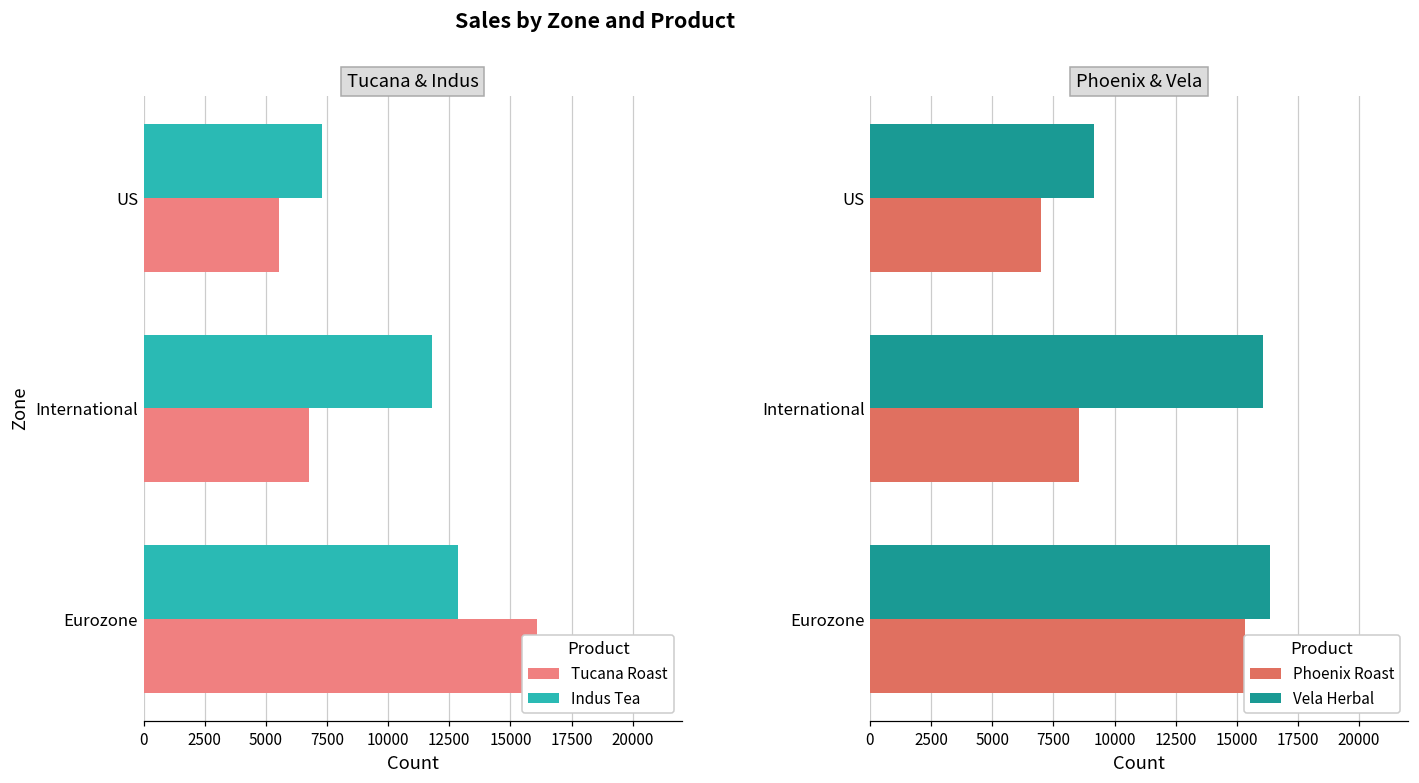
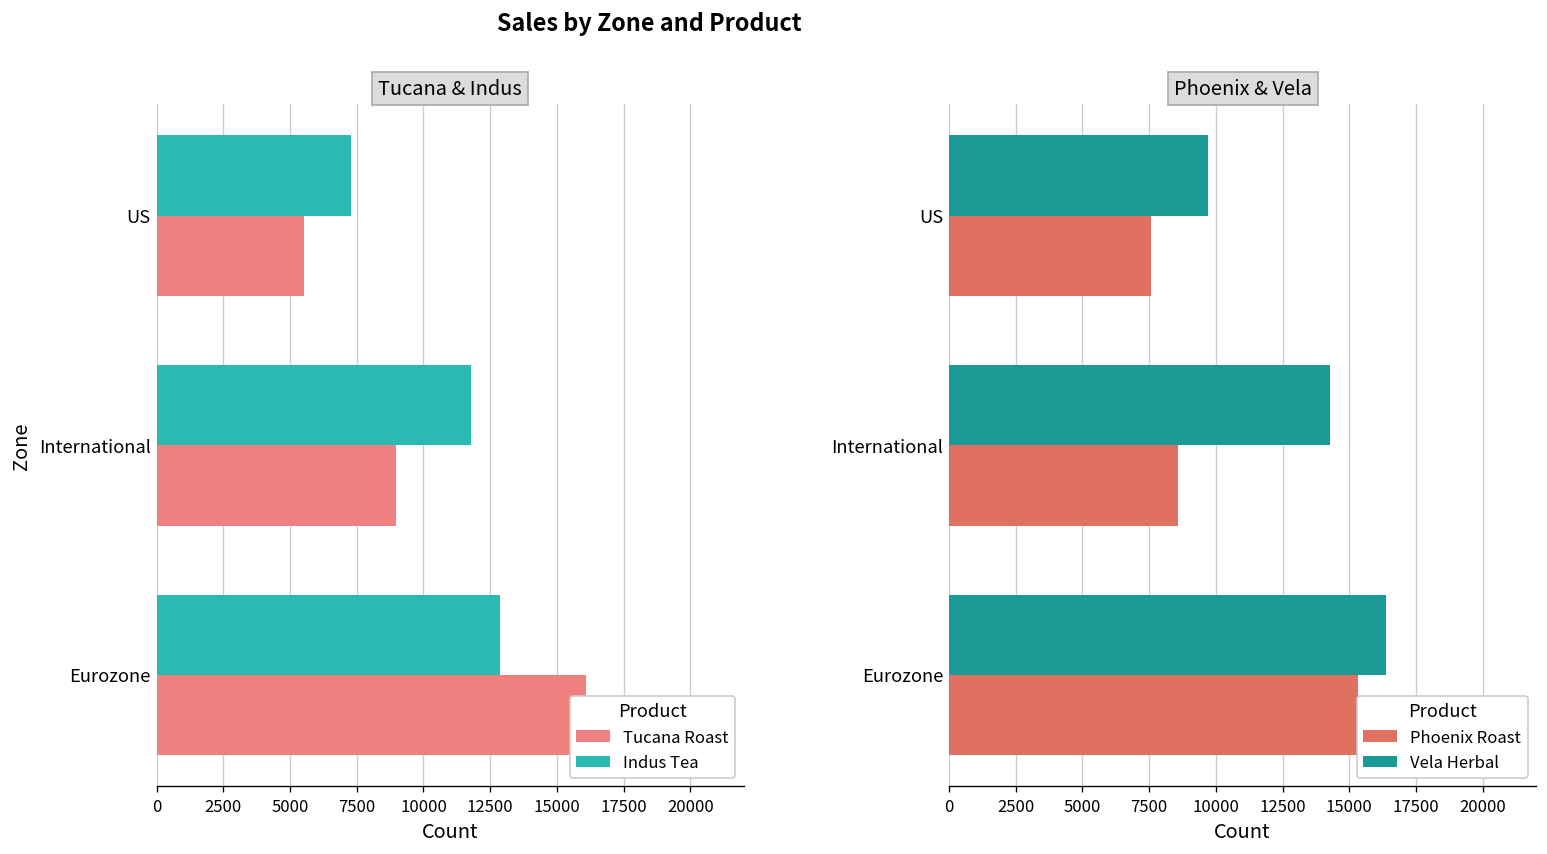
  {
    "Tucana & Indus": {
      "Tucana Roast": {
        "US": 5500,
-       "International": 6800
+       "International": 9000
      },
      "Indus Tea": {
        "US": 7300,
        "International": 11800,
        "Eurozone": 12900
      }
    },
    "Phoenix & Vela": {
      "Phoenix Roast": {
-       "US": 7000,
+       "US": 7600,
        "International": 8600
      },
      "Vela Herbal": {
-       "US": 9200,
-       "International": 16100,
+       "US": 9700,
+       "International": 14300,
        "Eurozone": 16400
      }
    }
  }
